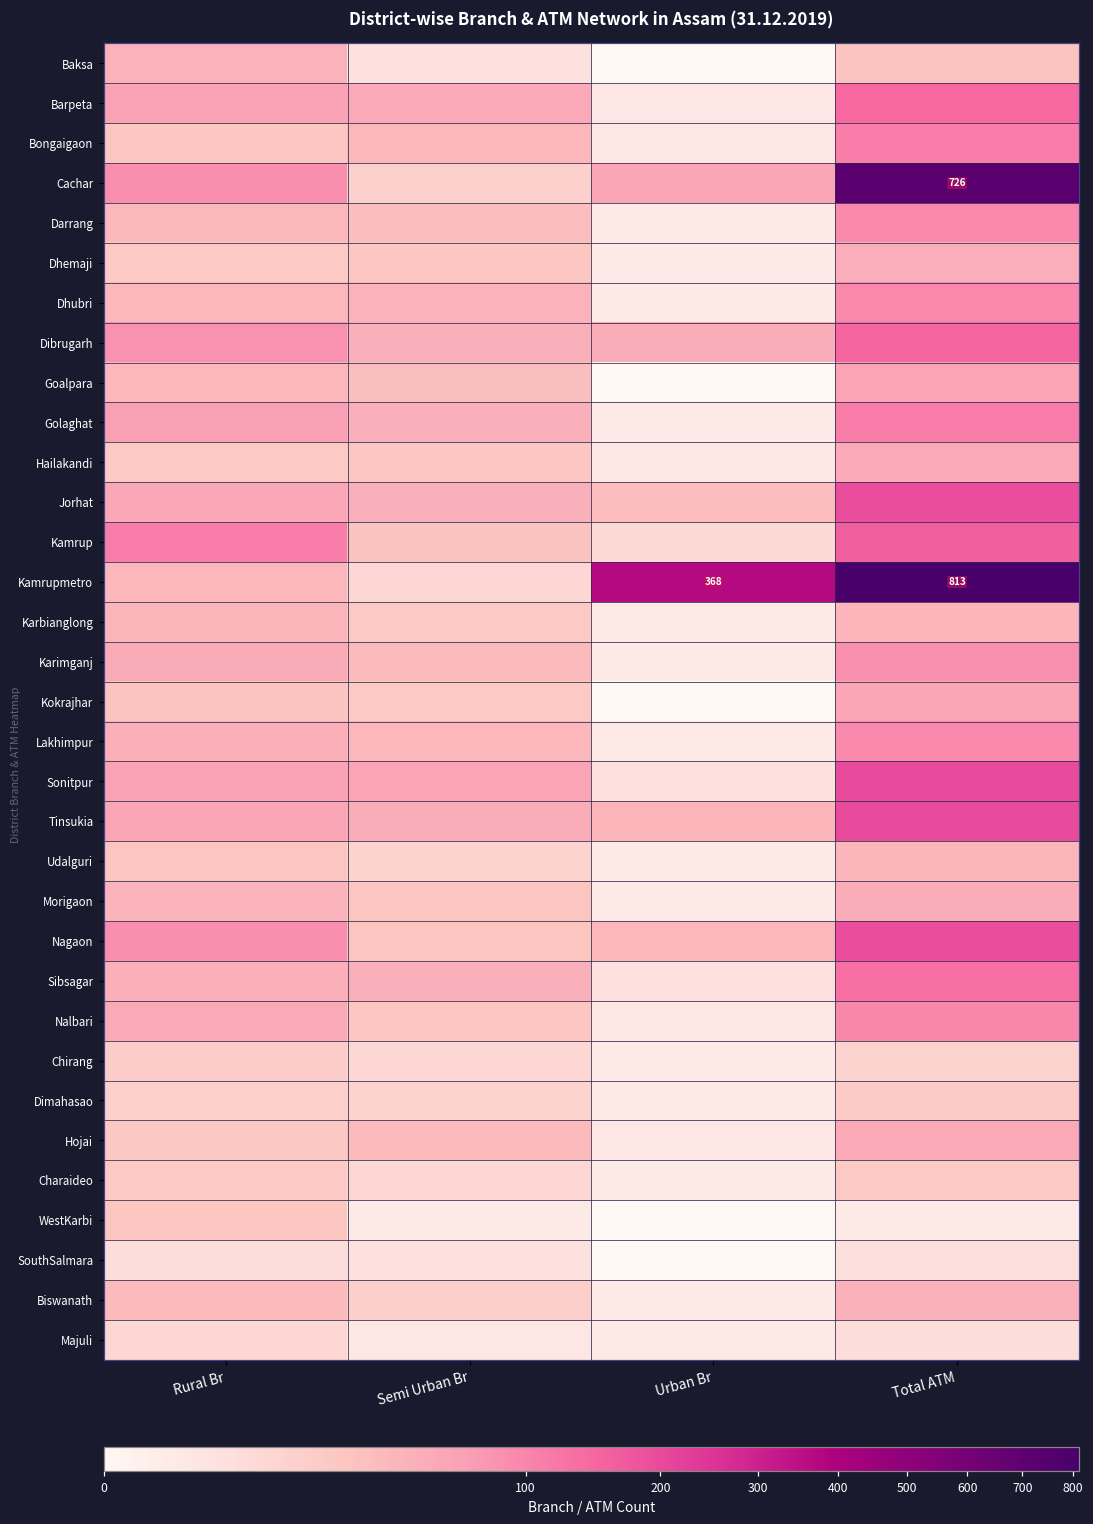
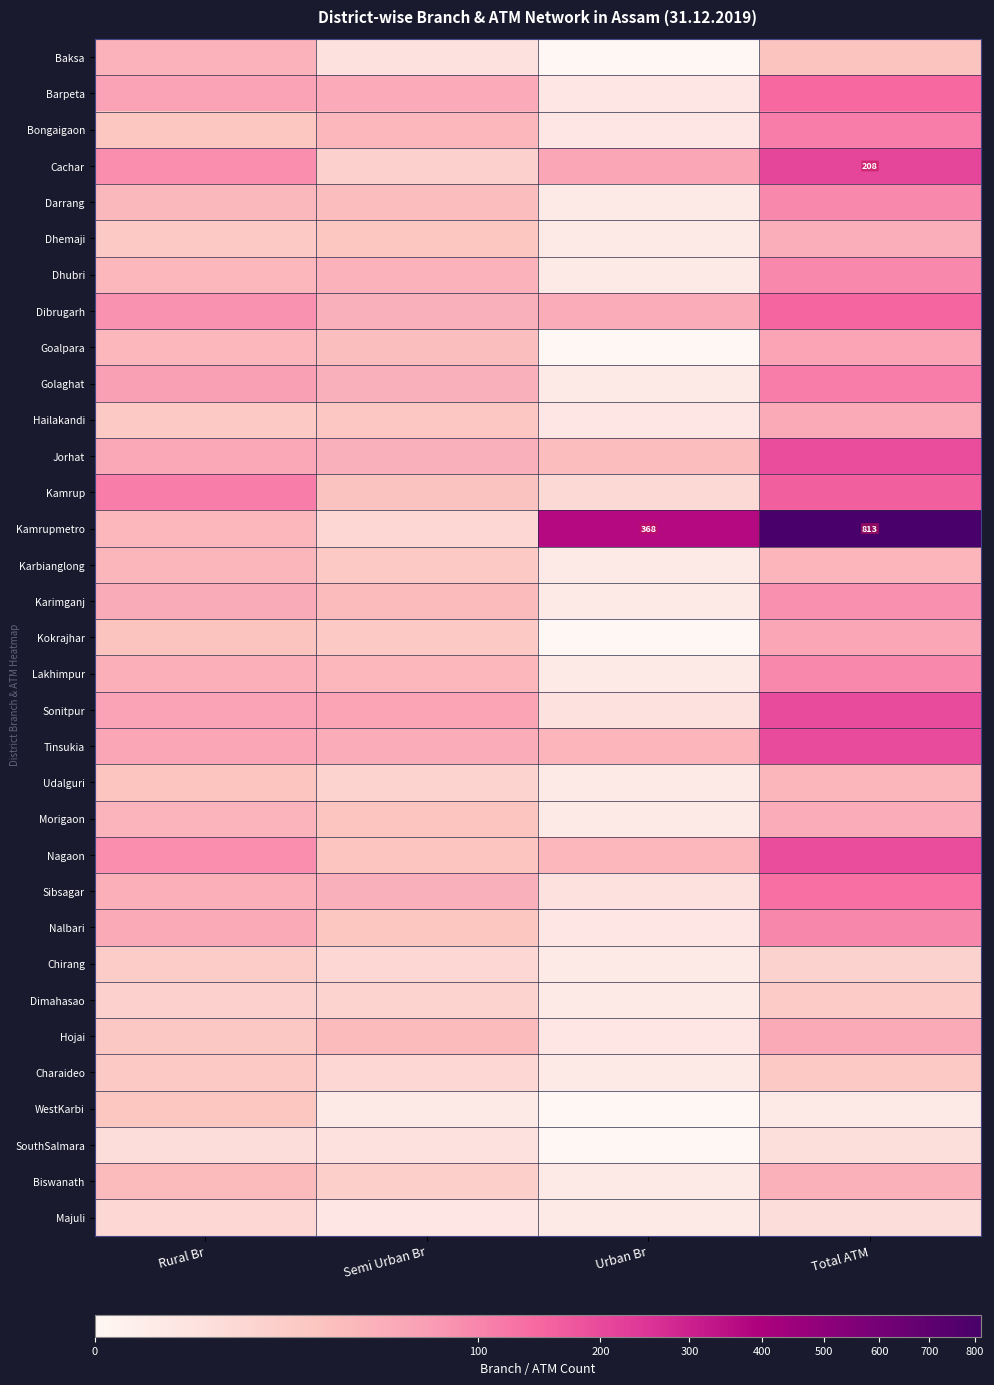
  {
    "Cachar": {
-     "Total ATM": 726
+     "Total ATM": 208
    }
  }
